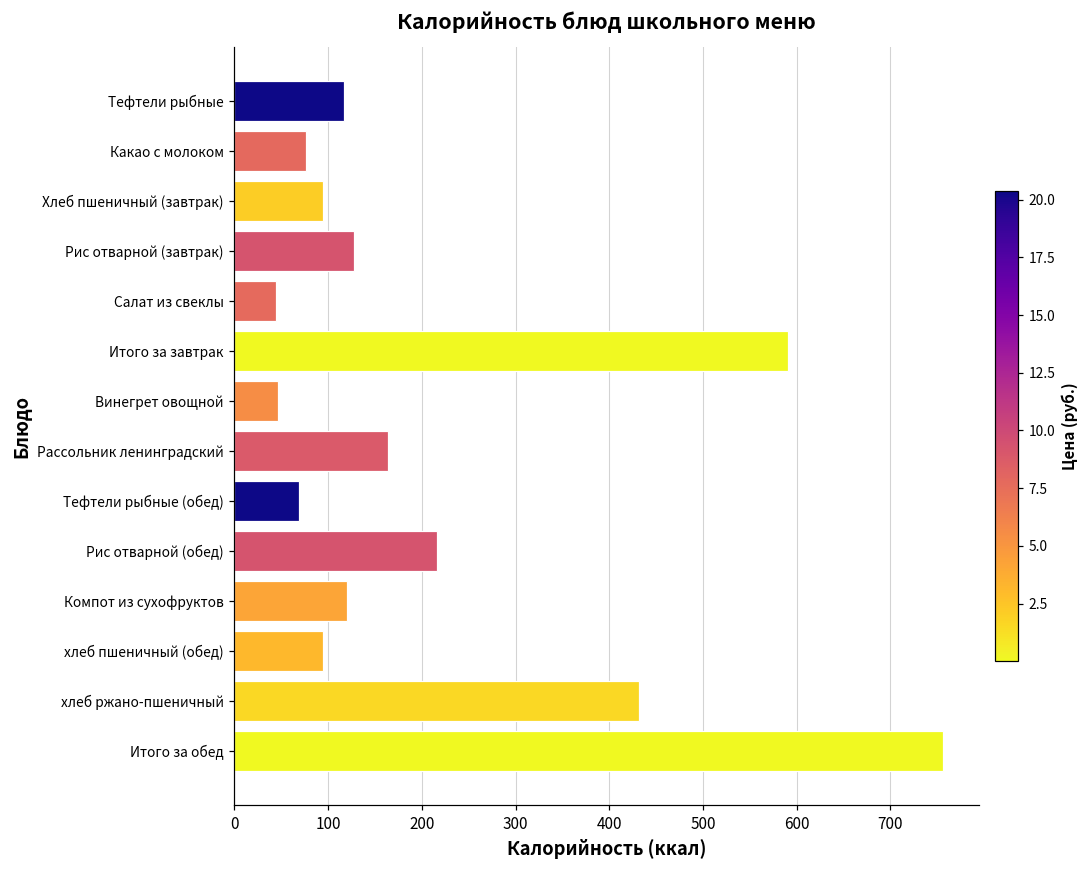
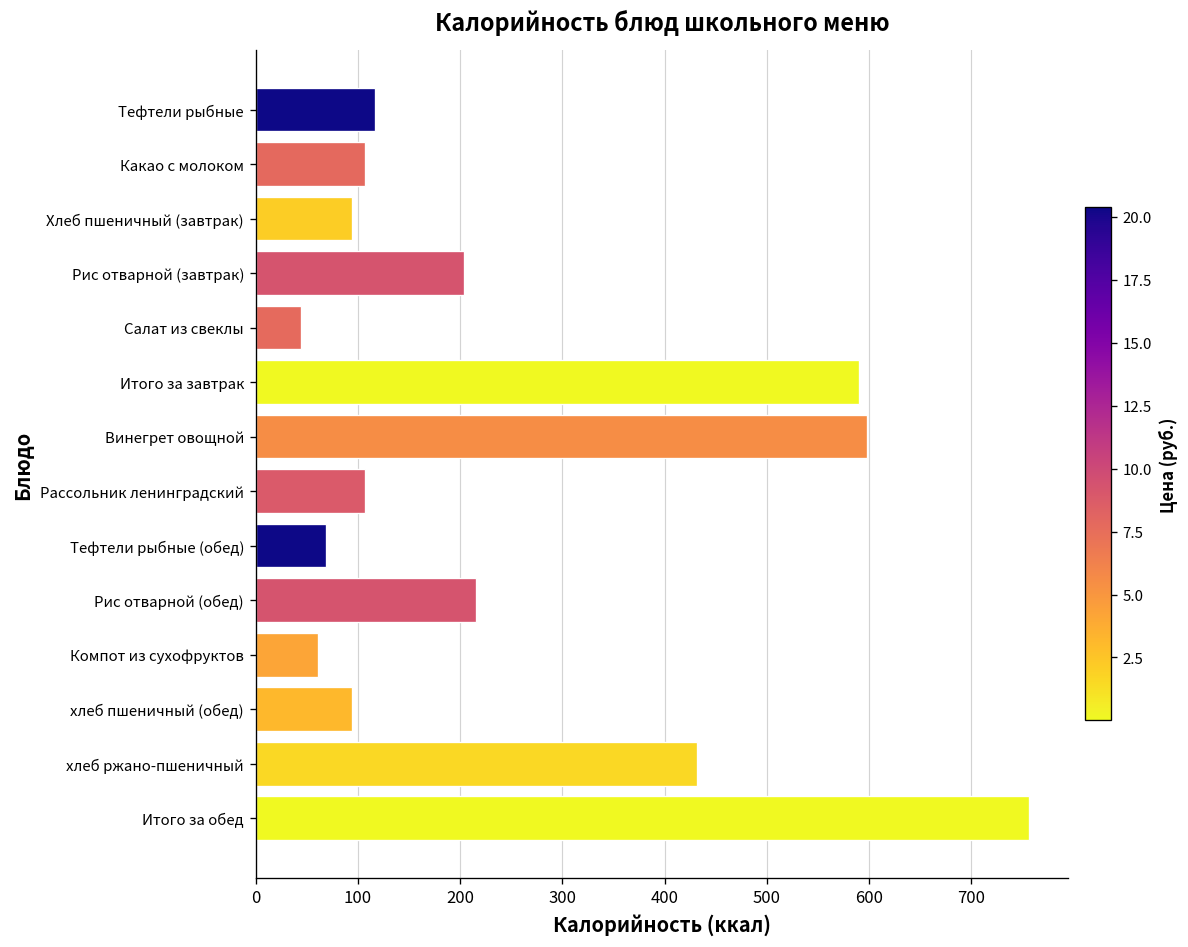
  {
    "Тефтели рыбные": 120,
-   "Какао с молоком": 80,
+   "Какао с молоком": 110,
    "Хлеб пшеничный (завтрак)": 90,
-   "Рис отварной (завтрак)": 130,
+   "Рис отварной (завтрак)": 200,
    "Салат из свеклы": 40,
    "Итого за завтрак": 590,
-   "Винегрет овощной": 50,
-   "Рассольник ленинградский": 160,
+   "Винегрет овощной": 600,
+   "Рассольник ленинградский": 110,
    "Тефтели рыбные (обед)": 70,
    "Рис отварной (обед)": 220,
-   "Компот из сухофруктов": 120,
+   "Компот из сухофруктов": 60,
    "хлеб пшеничный (обед)": 90,
    "хлеб ржано-пшеничный": 430,
    "Итого за обед": 760
  }
